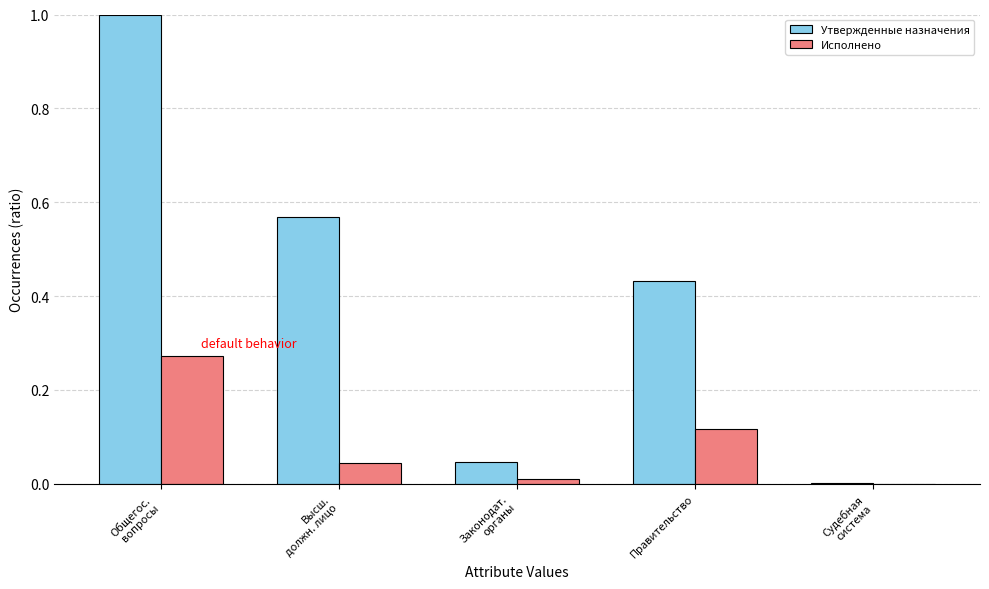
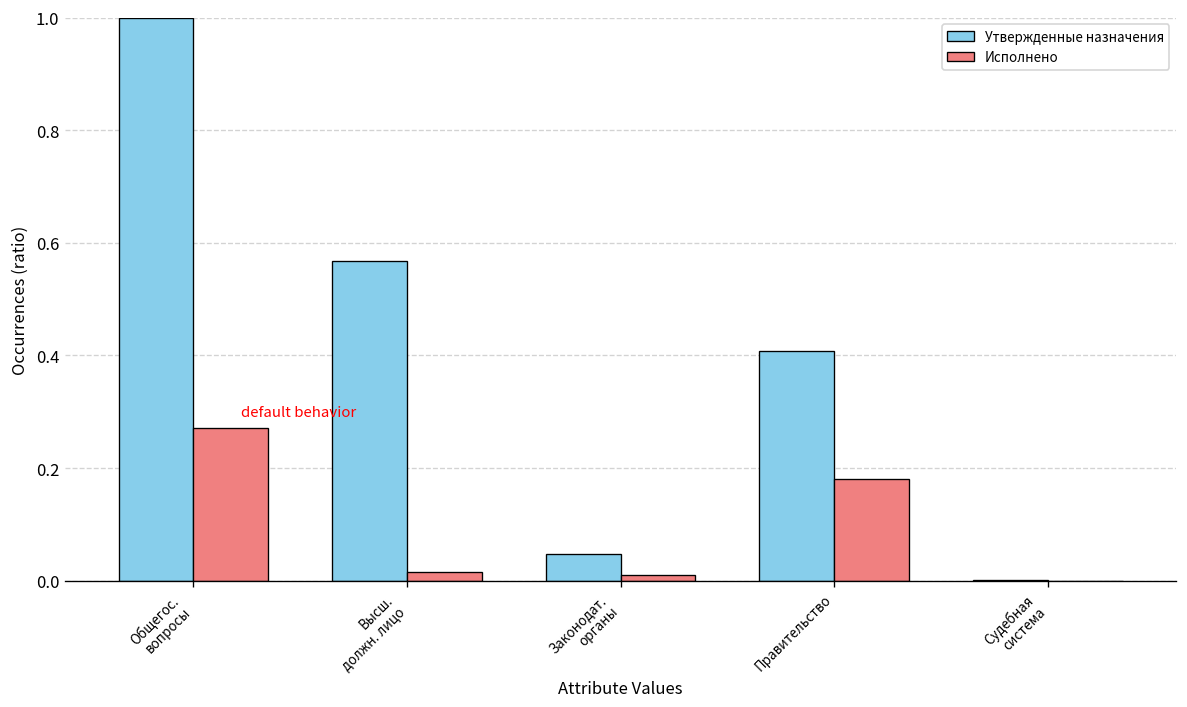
  {
    "Утвержденные назначения": {
      "Общегос. вопросы": 1.00,
      "Высш. должн. лицо": 0.57,
      "Законодат. органы": 0.05,
-     "Правительство": 0.43
+     "Правительство": 0.41
    },
    "Исполнено": {
      "Общегос. вопросы": 0.27,
-     "Высш. должн. лицо": 0.04,
+     "Высш. должн. лицо": 0.02,
      "Законодат. органы": 0.01,
-     "Правительство": 0.12,
+     "Правительство": 0.18,
      "Судебная система": 0.00
    }
  }
